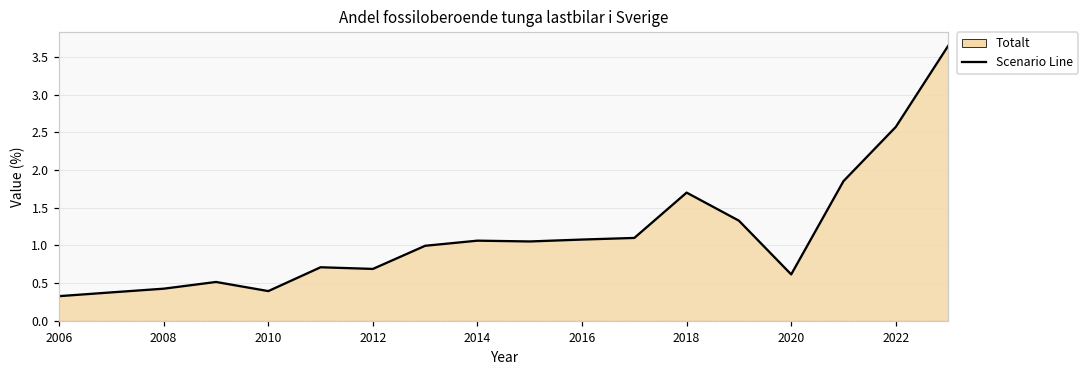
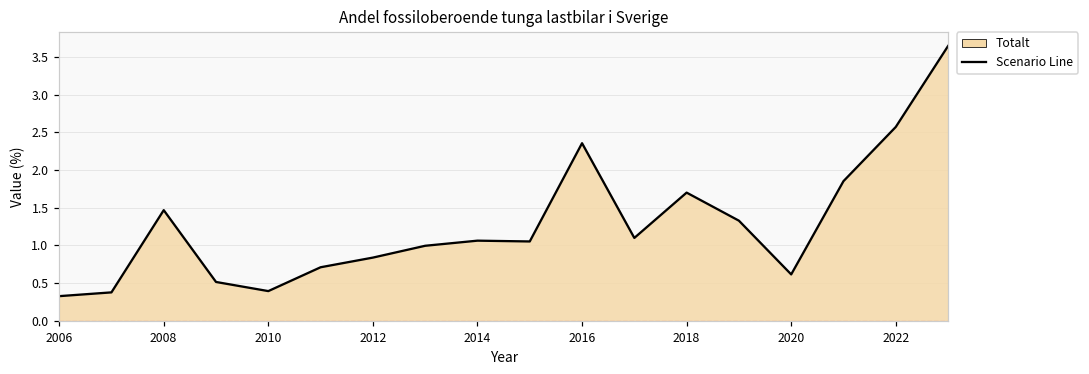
  {
    "2006": 0.3,
-   "2008": 0.4,
+   "2008": 1.5,
    "2010": 0.4,
-   "2012": 0.7,
+   "2012": 0.8,
    "2014": 1.1,
-   "2016": 1.1,
+   "2016": 2.4,
    "2018": 1.7,
    "2020": 0.6,
    "2022": 2.6
  }
